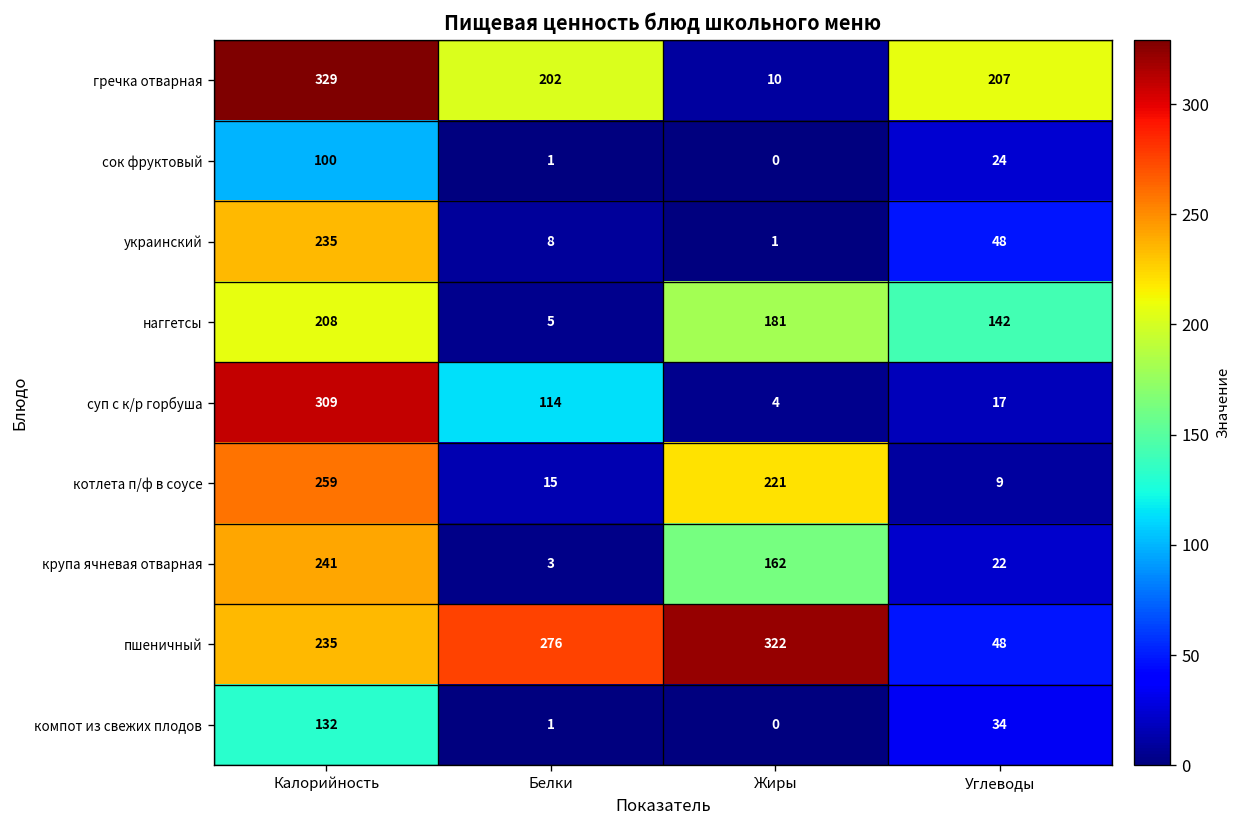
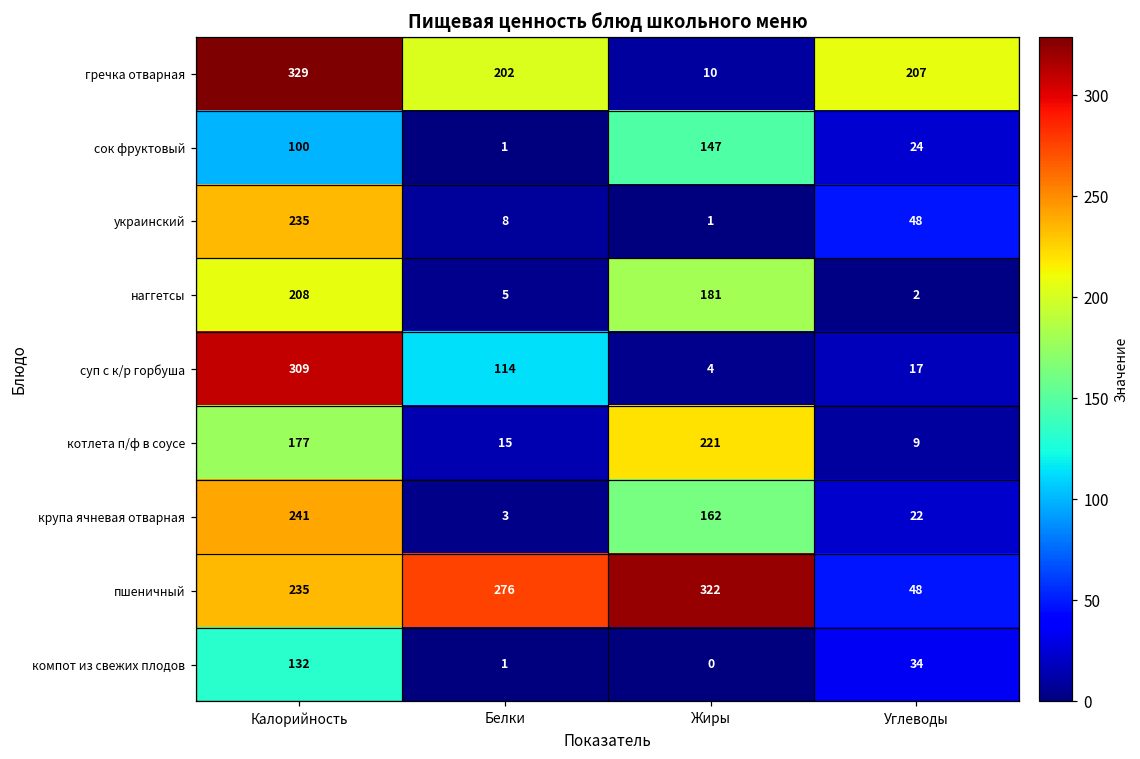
  {
    "гречка отварная": {
      "Калорийность": 329,
      "Белки": 202,
      "Жиры": 10,
      "Углеводы": 207
    },
    "сок фруктовый": {
      "Калорийность": 100,
      "Белки": 1,
-     "Жиры": 0,
+     "Жиры": 147,
      "Углеводы": 24
    },
    "украинский": {
      "Калорийность": 235,
      "Белки": 8,
      "Жиры": 1,
      "Углеводы": 48
    },
    "наггетсы": {
      "Калорийность": 208,
      "Белки": 5,
      "Жиры": 181,
-     "Углеводы": 142
+     "Углеводы": 2
    },
    "суп с к/р горбуша": {
      "Калорийность": 309,
      "Белки": 114,
      "Жиры": 4,
      "Углеводы": 17
    },
    "котлета п/ф в соусе": {
-     "Калорийность": 259,
+     "Калорийность": 177,
      "Белки": 15,
      "Жиры": 221,
      "Углеводы": 9
    },
    "крупа ячневая отварная": {
      "Калорийность": 241,
      "Белки": 3,
      "Жиры": 162,
      "Углеводы": 22
    },
    "пшеничный": {
      "Калорийность": 235,
      "Белки": 276,
      "Жиры": 322,
      "Углеводы": 48
    },
    "компот из свежих плодов": {
      "Калорийность": 132,
      "Белки": 1,
      "Жиры": 0,
      "Углеводы": 34
    }
  }
